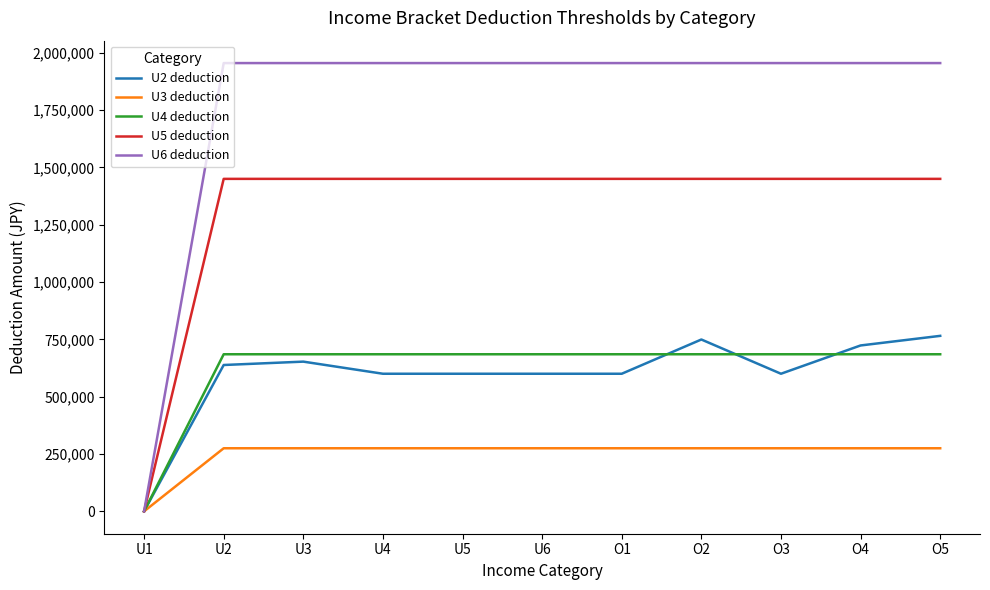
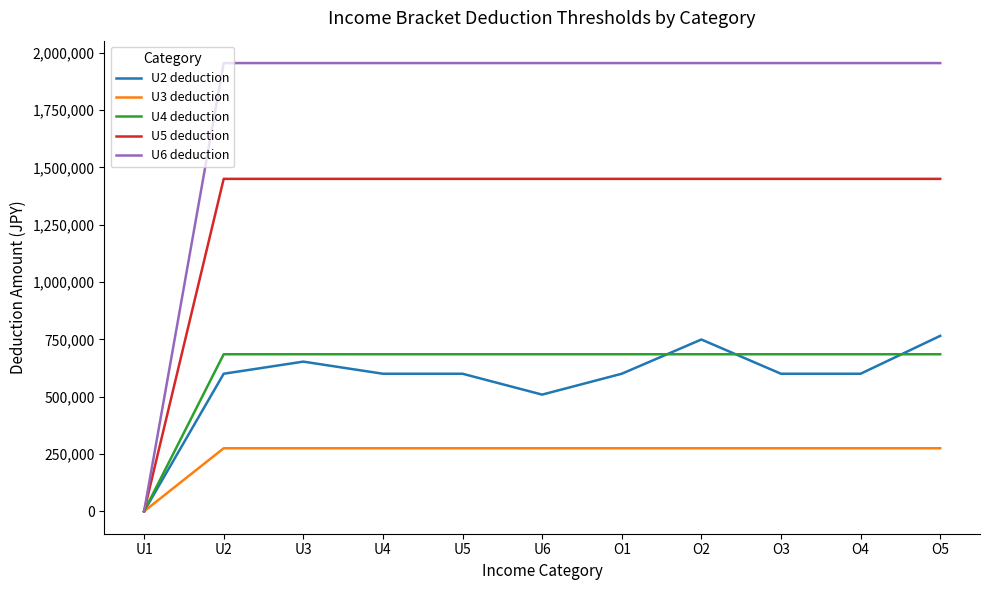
  {
    "U2 deduction": {
-     "U2": "640,000",
+     "U2": "600,000",
      "U3": "650,000",
      "U4": "600,000",
      "U5": "600,000",
-     "U6": "600,000",
+     "U6": "510,000",
      "O1": "600,000",
      "O2": "750,000",
      "O3": "600,000",
-     "O4": "720,000",
+     "O4": "600,000",
      "O5": "770,000"
    },
    "U3 deduction": {
      "U2": "280,000",
      "U3": "280,000",
      "U4": "280,000",
      "U5": "280,000",
      "U6": "280,000",
      "O1": "280,000",
      "O2": "280,000",
      "O3": "280,000",
      "O4": "280,000",
      "O5": "280,000"
    },
    "U4 deduction": {
      "U2": "690,000",
      "U3": "690,000",
      "U4": "690,000",
      "U5": "690,000",
      "U6": "690,000",
      "O1": "690,000",
      "O2": "690,000",
      "O3": "690,000",
      "O4": "690,000",
      "O5": "690,000"
    },
    "U5 deduction": {
      "U2": "1,450,000",
      "U3": "1,450,000",
      "U4": "1,450,000",
      "U5": "1,450,000",
      "U6": "1,450,000",
      "O1": "1,450,000",
      "O2": "1,450,000",
      "O3": "1,450,000",
      "O4": "1,450,000",
      "O5": "1,450,000"
    },
    "U6 deduction": {
      "U3": "1,960,000",
      "U4": "1,960,000",
      "U5": "1,960,000",
      "U6": "1,960,000",
      "O1": "1,960,000",
      "O2": "1,960,000",
      "O3": "1,960,000",
      "O4": "1,960,000",
      "O5": "1,960,000"
    }
  }
